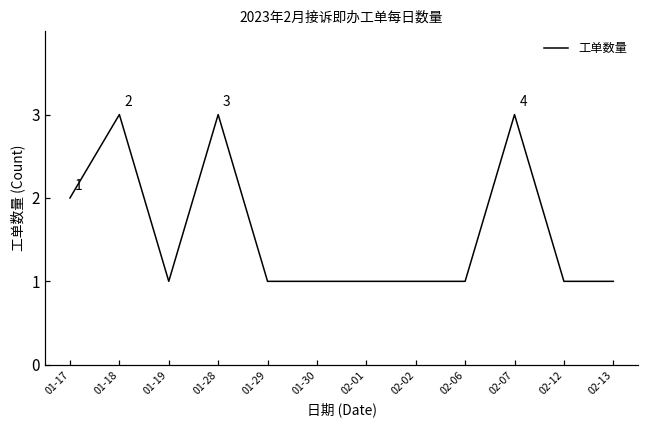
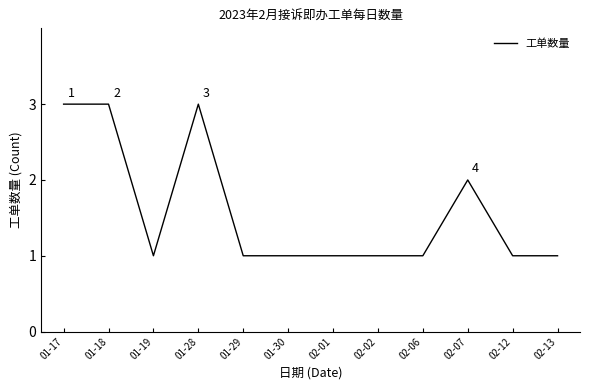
  {
-   "01-17": 2,
+   "01-17": 3,
    "01-19": 1,
    "01-29": 1,
    "01-30": 1,
    "02-01": 1,
    "02-02": 1,
    "02-06": 1,
-   "02-07": 3,
+   "02-07": 2,
    "02-12": 1,
    "02-13": 1
  }
